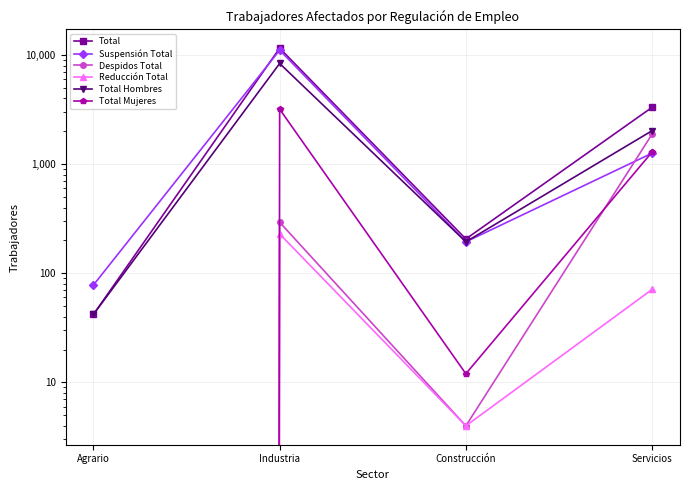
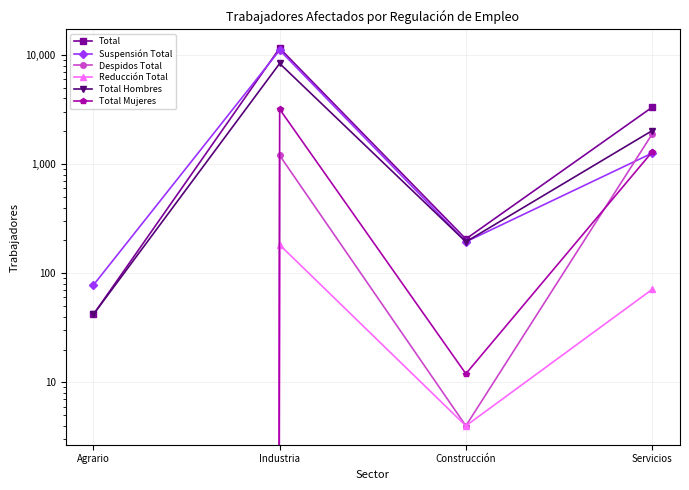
  {
    "Suspensión Total": {
      "Agrario": "80"
    },
    "Despidos Total": {
-     "Industria": "290",
+     "Industria": "1,200",
      "Servicios": "1,900"
    },
    "Reducción Total": {
-     "Industria": "230",
+     "Industria": "180",
      "Servicios": "70"
    }
  }
